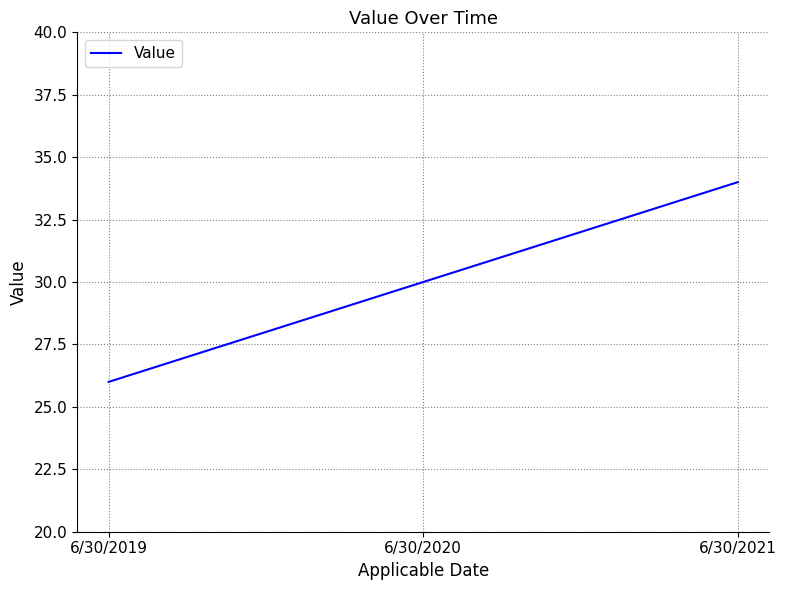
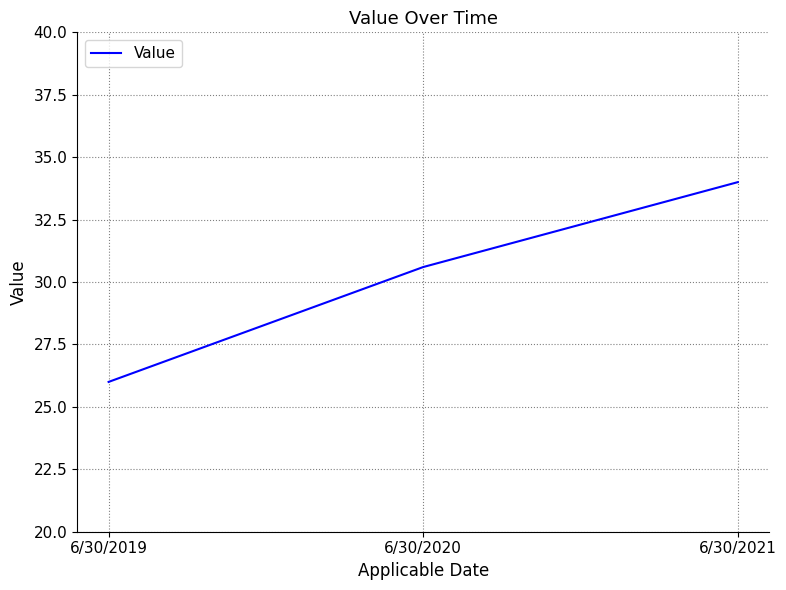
  {
    "6/30/2019": 26.0,
-   "6/30/2020": 30.0,
+   "6/30/2020": 30.6,
    "6/30/2021": 34.0
  }
